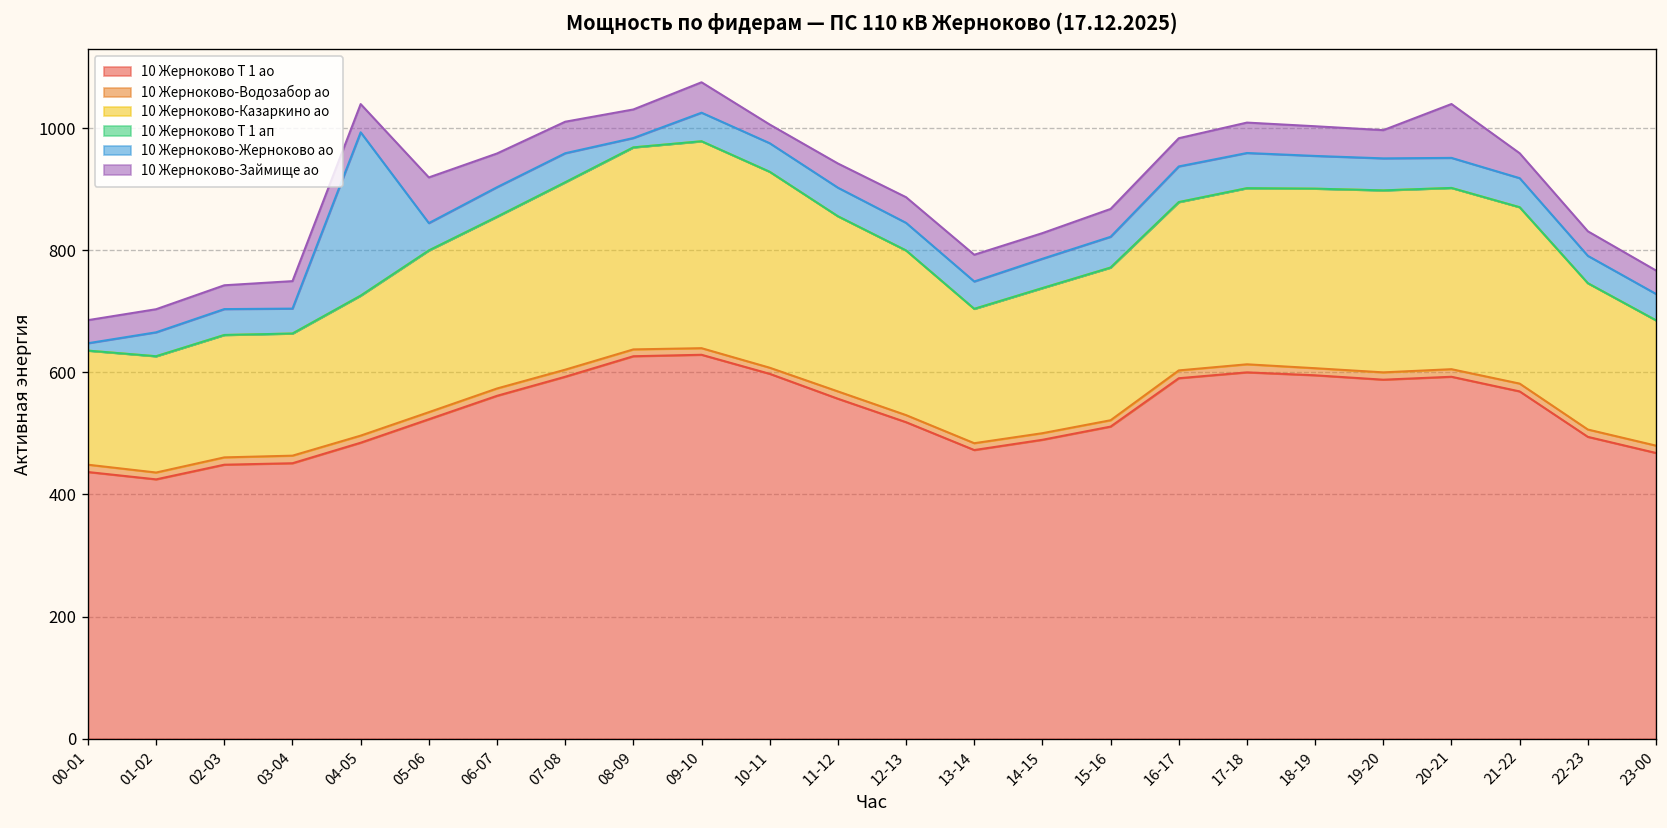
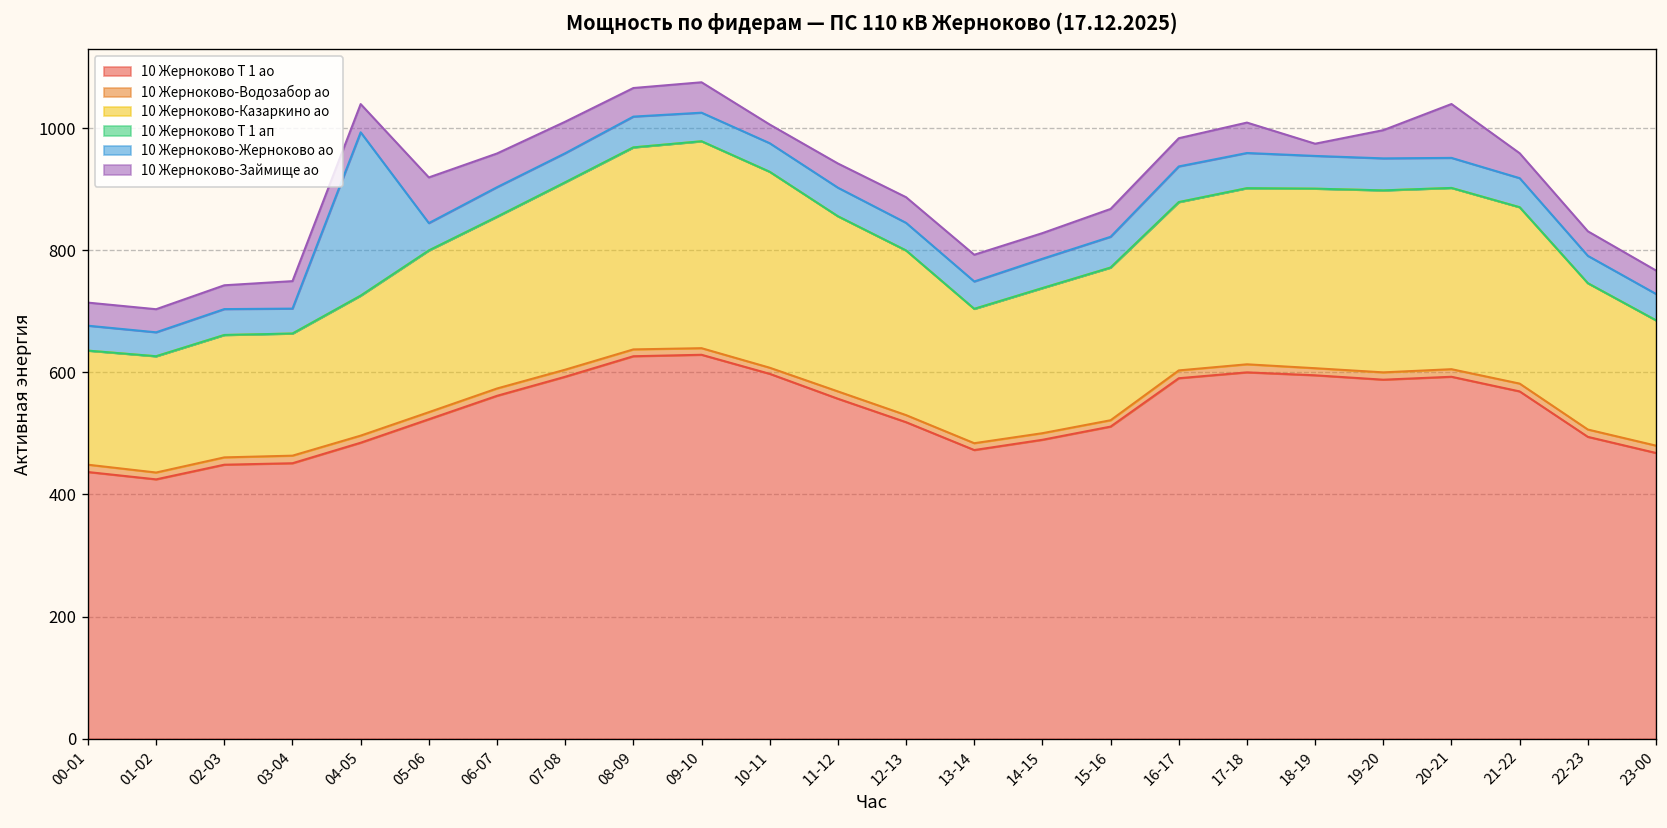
  {
    "10 Жерноково-Жерноково ао": {
-     "00-01": 10,
+     "00-01": 40,
      "01-02": 40,
      "02-03": 40,
      "03-04": 40,
      "04-05": 270,
      "05-06": 40,
      "06-07": 50,
      "07-08": 50,
-     "08-09": 20,
+     "08-09": 50,
      "09-10": 50,
      "10-11": 50,
      "11-12": 50,
      "12-13": 50,
      "13-14": 40,
      "14-15": 50,
      "15-16": 50,
      "16-17": 60,
      "17-18": 60,
      "18-19": 50,
      "19-20": 50,
      "20-21": 50,
      "21-22": 50,
      "22-23": 40,
      "23-00": 40
    },
    "10 Жерноково-Займище ао": {
      "00-01": 40,
      "01-02": 40,
      "02-03": 40,
      "03-04": 50,
      "04-05": 50,
      "05-06": 70,
      "06-07": 60,
      "07-08": 50,
      "08-09": 50,
      "09-10": 50,
      "10-11": 30,
      "11-12": 40,
      "12-13": 40,
      "13-14": 40,
      "14-15": 40,
      "15-16": 50,
      "16-17": 50,
      "17-18": 50,
-     "18-19": 50,
+     "18-19": 20,
      "19-20": 50,
      "20-21": 90,
      "21-22": 40,
      "22-23": 40,
      "23-00": 40
    }
  }
